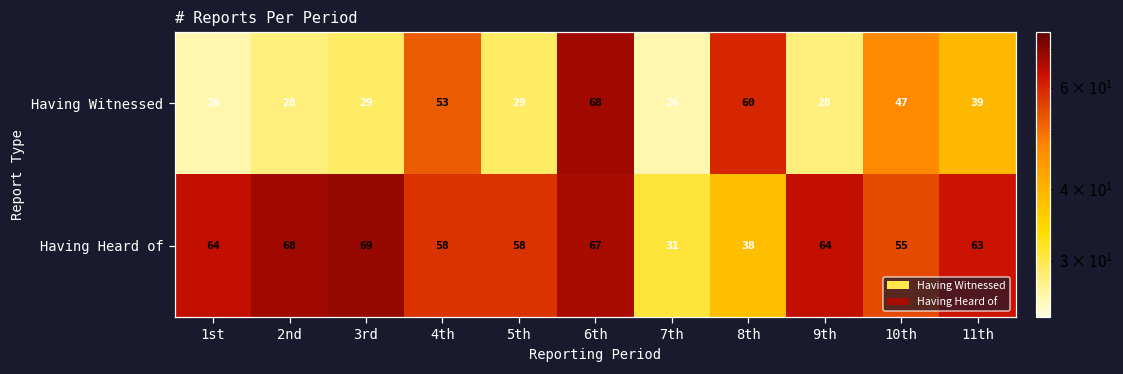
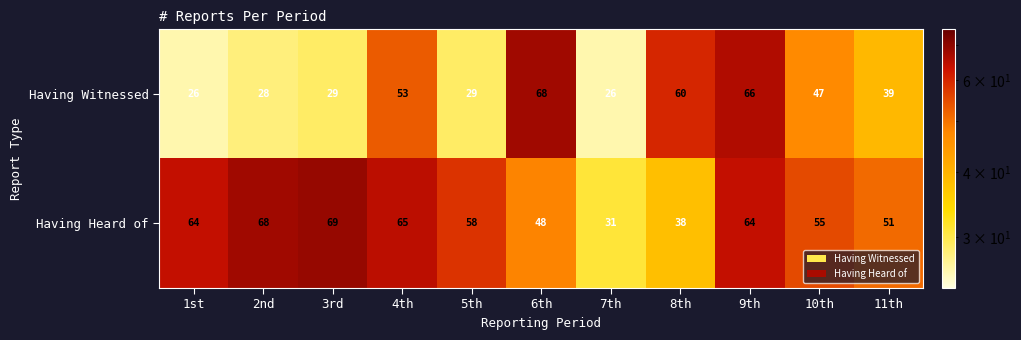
  {
    "Having Witnessed": {
      "1st": 26,
      "2nd": 28,
      "3rd": 29,
      "4th": 53,
      "5th": 29,
      "6th": 68,
      "7th": 26,
      "8th": 60,
-     "9th": 28,
+     "9th": 66,
      "10th": 47,
      "11th": 39
    },
    "Having Heard of": {
      "1st": 64,
      "2nd": 68,
      "3rd": 69,
-     "4th": 58,
+     "4th": 65,
      "5th": 58,
-     "6th": 67,
+     "6th": 48,
      "7th": 31,
      "8th": 38,
      "9th": 64,
      "10th": 55,
-     "11th": 63
+     "11th": 51
    }
  }
